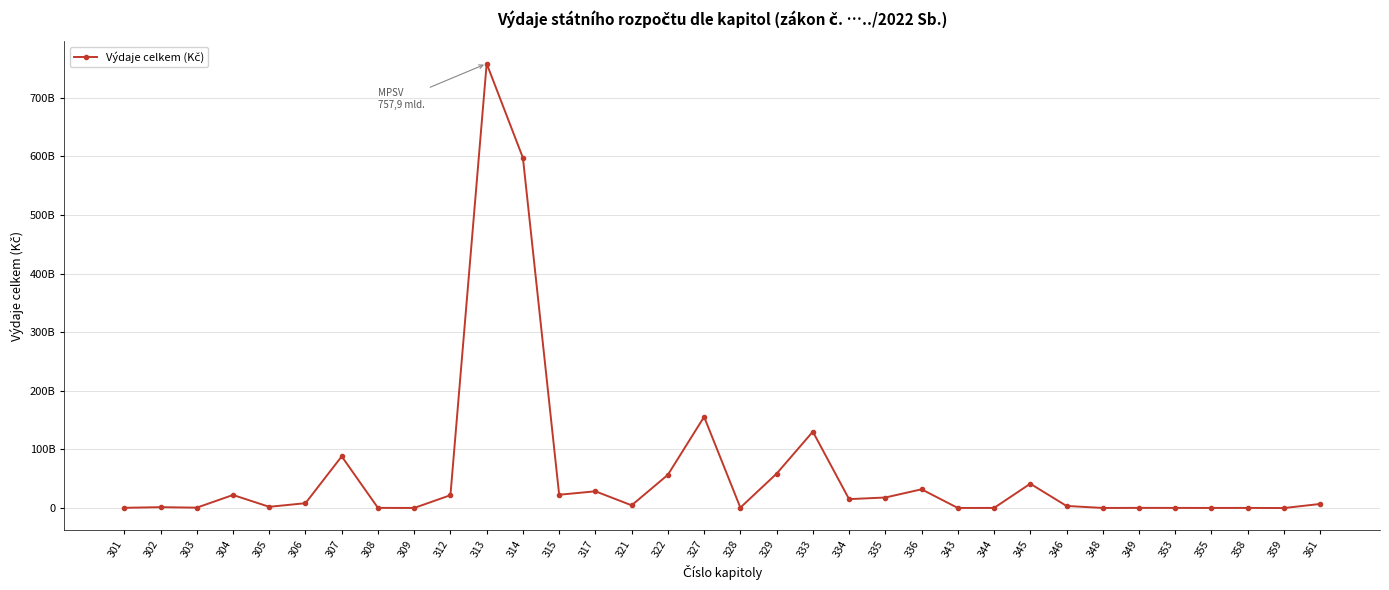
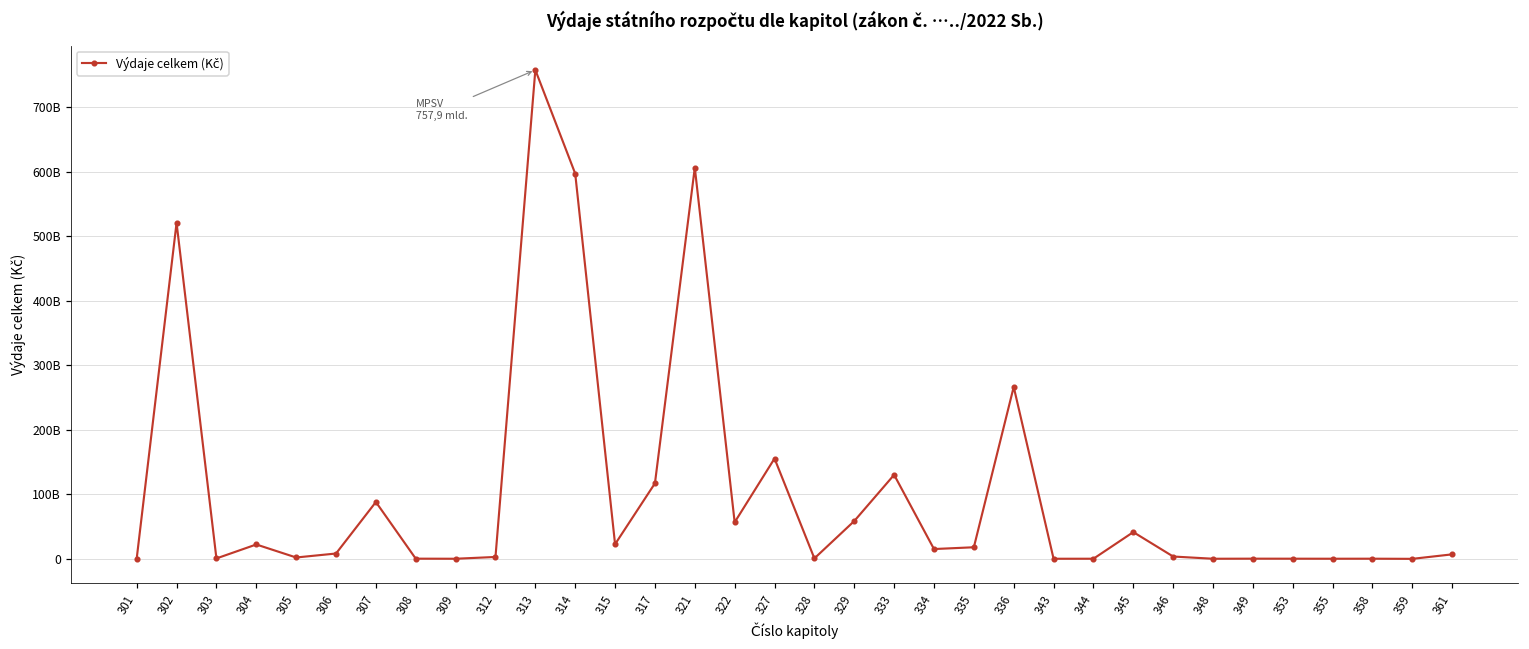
  {
    "301": 0,
-   "302": 0,
+   "302": 520000000000,
    "303": 0,
    "304": 20000000000,
    "305": 0,
    "306": 10000000000,
    "307": 90000000000,
    "308": 0,
    "309": 0,
-   "312": 20000000000,
+   "312": 0,
    "314": 600000000000,
    "315": 20000000000,
-   "317": 30000000000,
-   "321": 0,
+   "317": 120000000000,
+   "321": 610000000000,
    "322": 60000000000,
    "327": 160000000000,
    "328": 0,
    "329": 60000000000,
    "333": 130000000000,
    "334": 20000000000,
    "335": 20000000000,
-   "336": 30000000000,
+   "336": 270000000000,
    "343": 0,
    "344": 0,
    "345": 40000000000,
    "346": 0,
    "348": 0,
    "349": 0,
    "353": 0,
    "355": 0,
    "358": 0,
    "359": 0,
    "361": 10000000000
  }
